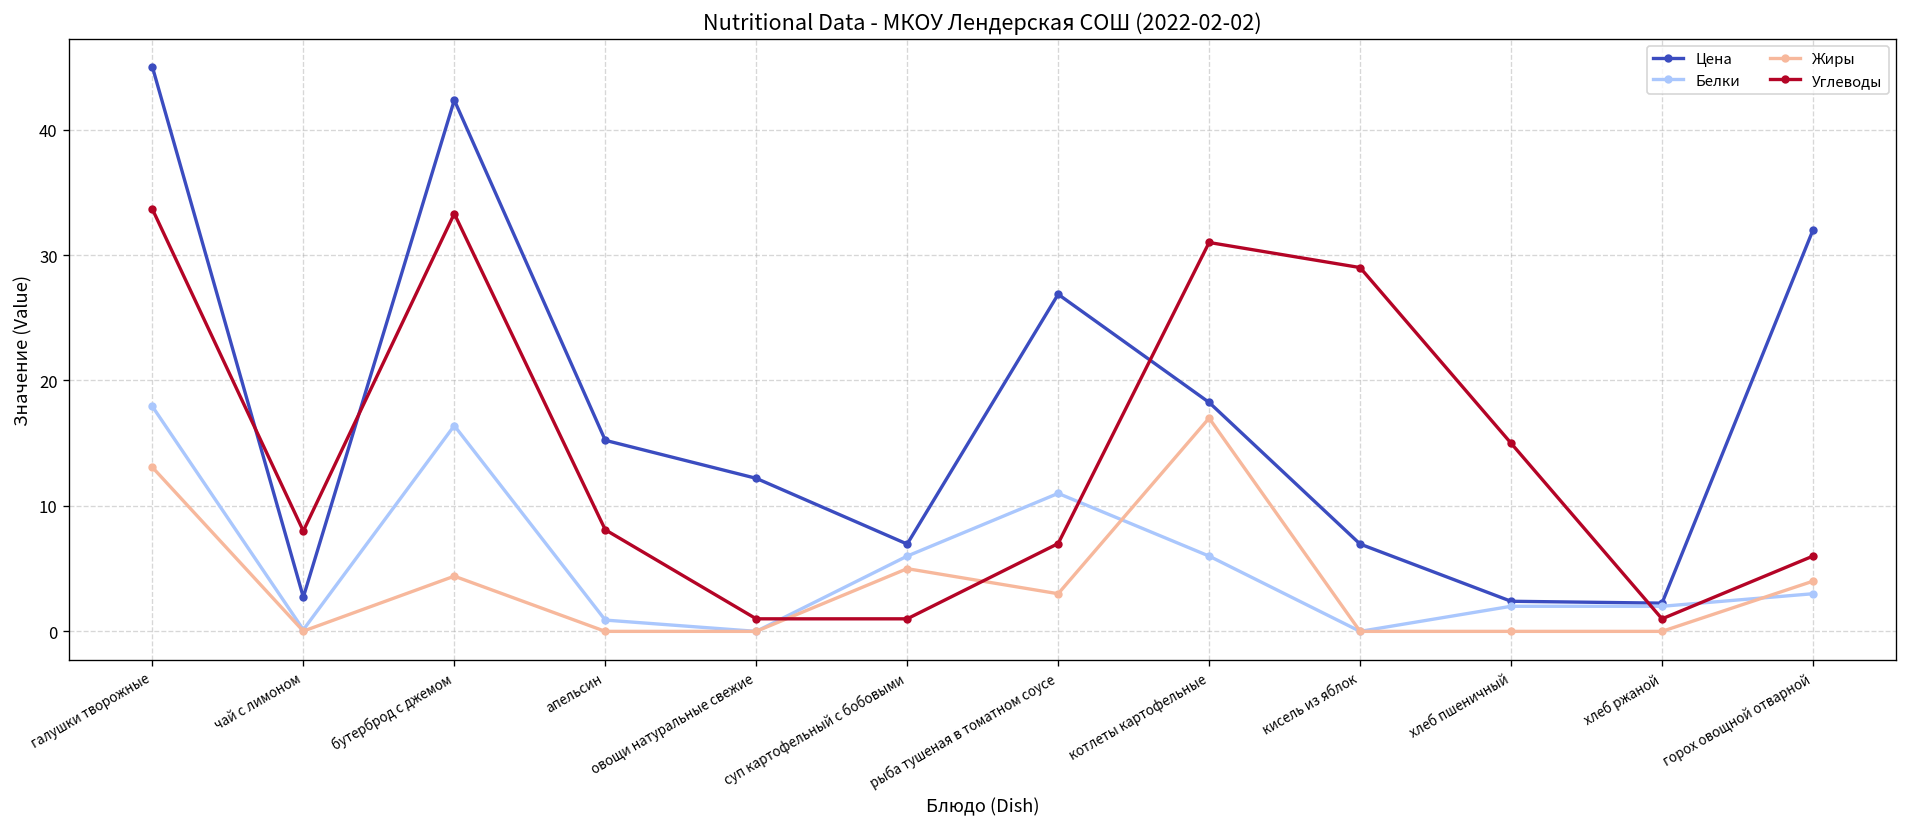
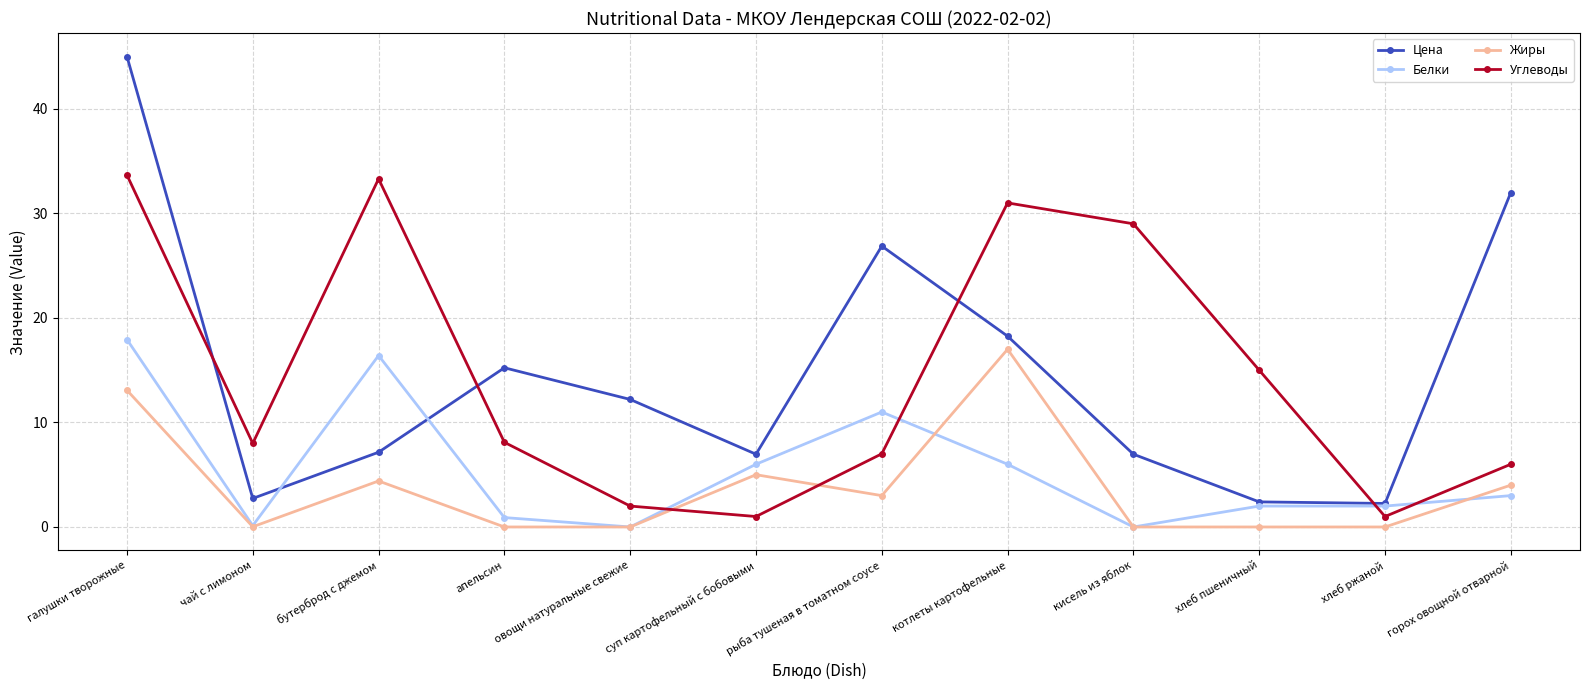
  {
    "Цена": {
      "галушки творожные": 45.0,
      "чай с лимоном": 2.7,
-     "бутерброд с джемом": 42.4,
+     "бутерброд с джемом": 7.2,
      "апельсин": 15.2,
      "овощи натуральные свежие": 12.2,
      "суп картофельный с бобовыми": 7.0,
      "рыба тушеная в томатном соусе": 26.9,
      "котлеты картофельные": 18.3,
      "кисель из яблок": 7.0,
      "хлеб пшеничный": 2.4,
      "хлеб ржаной": 2.3,
      "горох овощной отварной": 32.0
    },
    "Белки": {
      "галушки творожные": 17.9,
      "бутерброд с джемом": 16.4,
      "апельсин": 0.9,
      "суп картофельный с бобовыми": 6.0,
      "рыба тушеная в томатном соусе": 11.0,
      "котлеты картофельные": 6.0,
      "хлеб пшеничный": 2.0,
      "хлеб ржаной": 2.0,
      "горох овощной отварной": 3.0
    },
    "Жиры": {
      "галушки творожные": 13.1,
      "бутерброд с джемом": 4.4,
      "апельсин": 0.0,
      "суп картофельный с бобовыми": 5.0,
      "рыба тушеная в томатном соусе": 3.0,
      "котлеты картофельные": 17.0,
      "хлеб пшеничный": 0.0,
      "хлеб ржаной": 0.0,
      "горох овощной отварной": 4.0
    },
    "Углеводы": {
      "галушки творожные": 33.7,
      "чай с лимоном": 8,
      "бутерброд с джемом": 33.3,
      "апельсин": 8,
-     "овощи натуральные свежие": 1,
+     "овощи натуральные свежие": 2,
      "суп картофельный с бобовыми": 1,
      "рыба тушеная в томатном соусе": 7,
      "котлеты картофельные": 31,
      "кисель из яблок": 29,
      "хлеб пшеничный": 15,
      "хлеб ржаной": 1,
      "горох овощной отварной": 6
    }
  }
